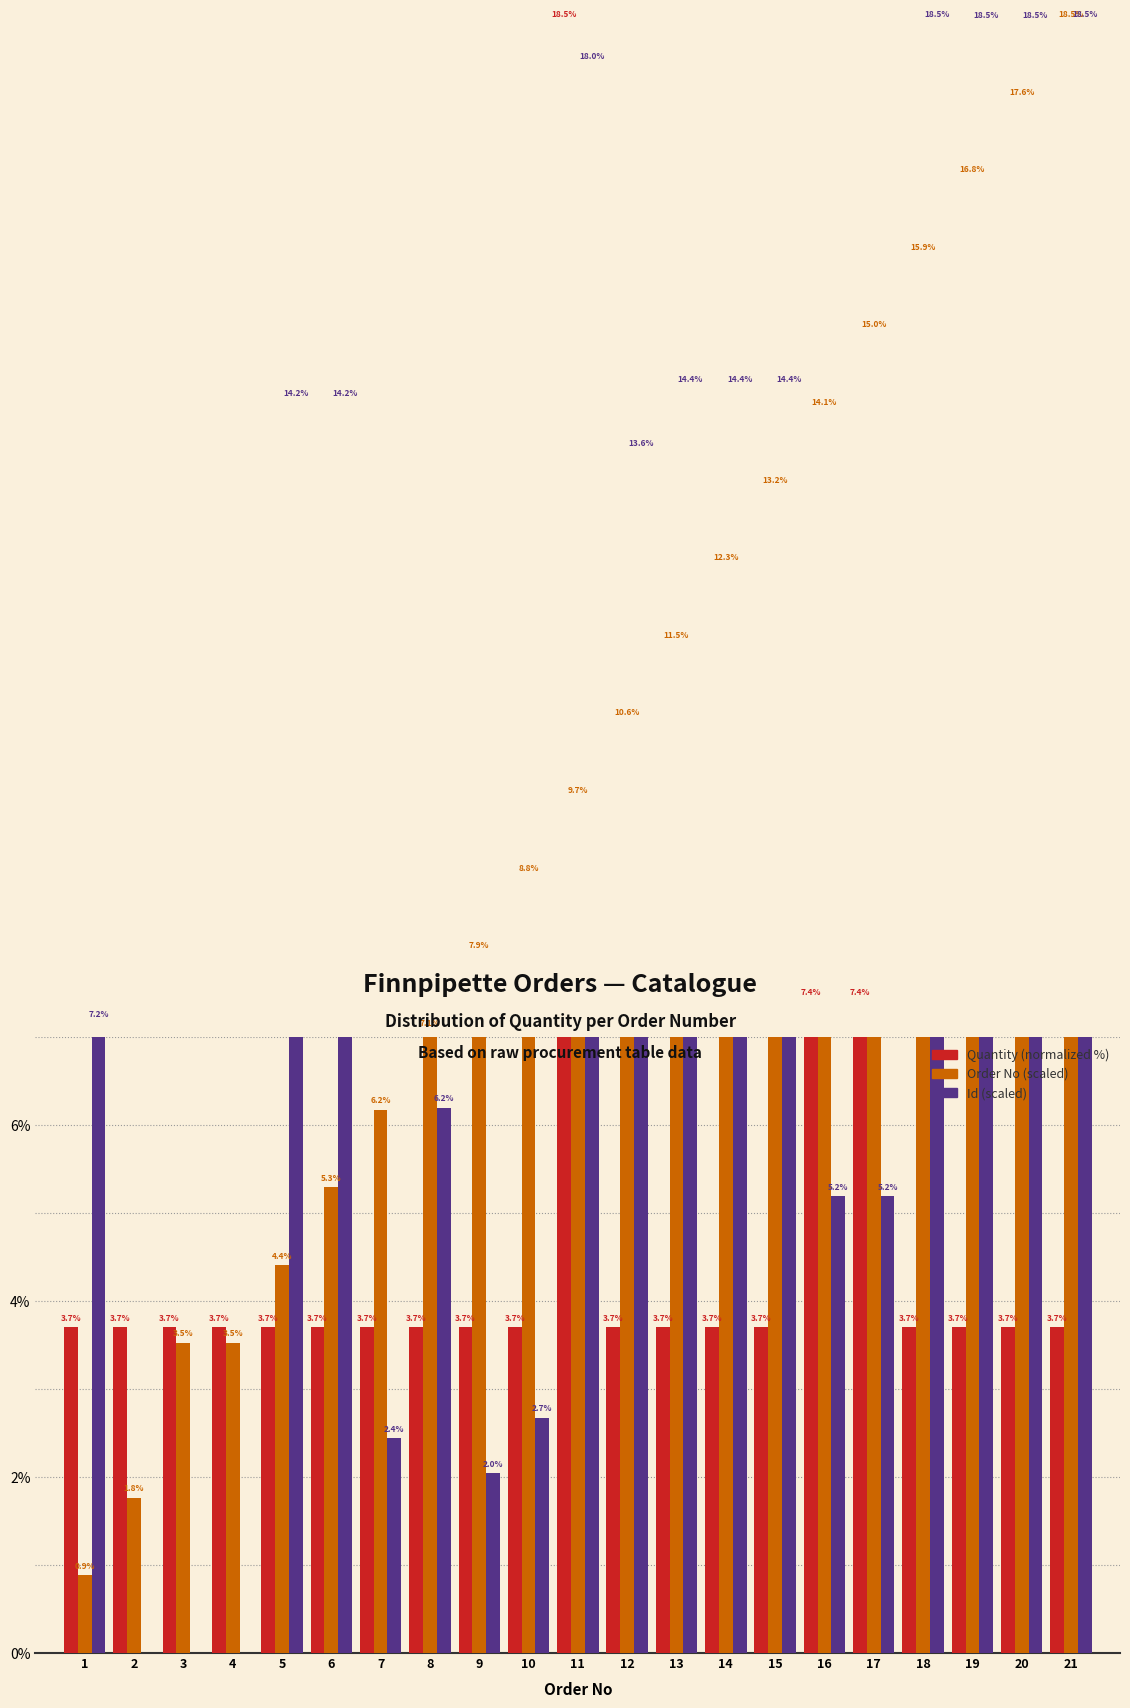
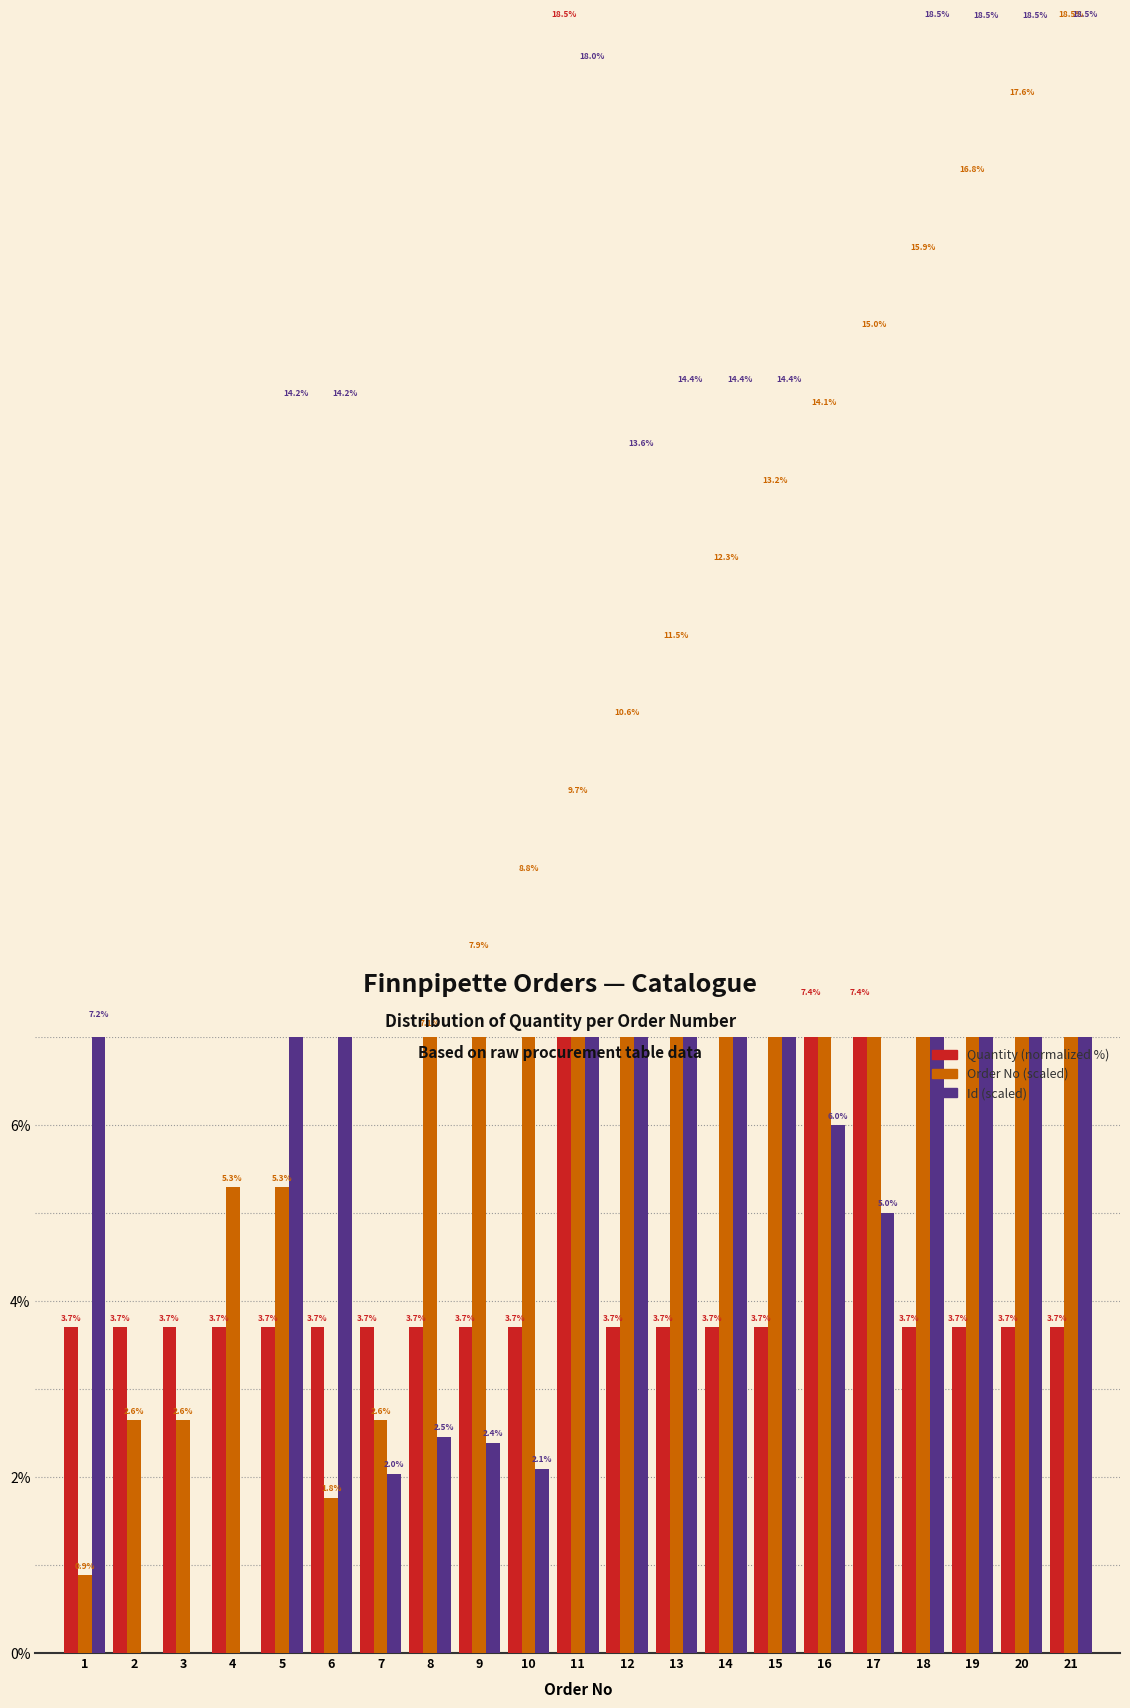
  {
    "Order No (scaled)": {
      "1": "0.9%",
-     "2": "1.8%",
-     "3": "3.5%",
-     "4": "3.5%",
-     "5": "4.4%",
-     "6": "5.3%",
-     "7": "6.2%"
+     "2": "2.6%",
+     "3": "2.6%",
+     "4": "5.3%",
+     "5": "5.3%",
+     "6": "1.8%",
+     "7": "2.6%"
    },
    "Id (scaled)": {
-     "7": "2.4%",
-     "8": "6.2%",
-     "9": "2.0%",
-     "10": "2.7%",
-     "16": "5.2%",
-     "17": "5.2%"
+     "7": "2.0%",
+     "8": "2.5%",
+     "9": "2.4%",
+     "10": "2.1%",
+     "16": "6.0%",
+     "17": "5.0%"
    }
  }
